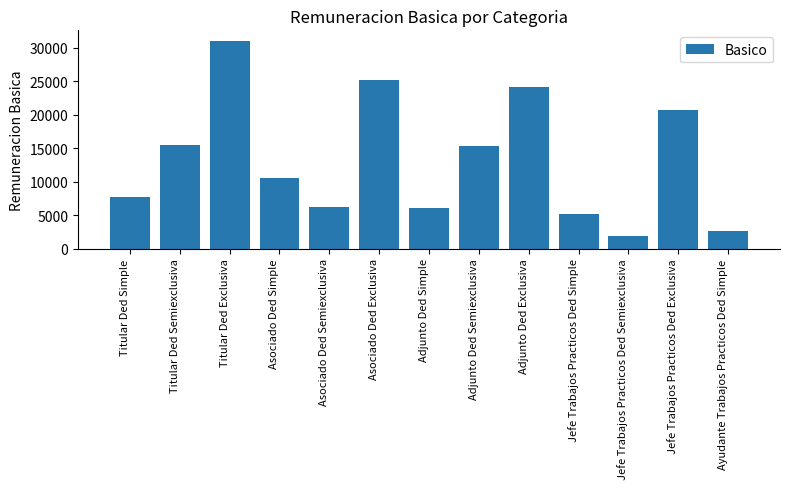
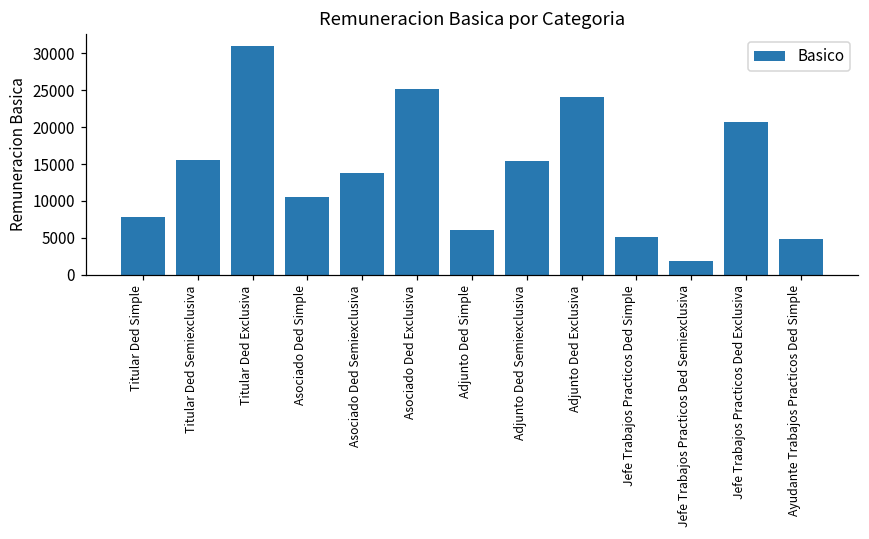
  {
    "Titular Ded Simple": 8000,
    "Titular Ded Semiexclusiva": 16000,
    "Titular Ded Exclusiva": 31000,
    "Asociado Ded Simple": 10000,
-   "Asociado Ded Semiexclusiva": 6000,
+   "Asociado Ded Semiexclusiva": 14000,
    "Asociado Ded Exclusiva": 25000,
    "Adjunto Ded Simple": 6000,
    "Adjunto Ded Semiexclusiva": 15000,
    "Adjunto Ded Exclusiva": 24000,
    "Jefe Trabajos Practicos Ded Simple": 5000,
    "Jefe Trabajos Practicos Ded Semiexclusiva": 2000,
    "Jefe Trabajos Practicos Ded Exclusiva": 21000,
-   "Ayudante Trabajos Practicos Ded Simple": 3000
+   "Ayudante Trabajos Practicos Ded Simple": 5000
  }
